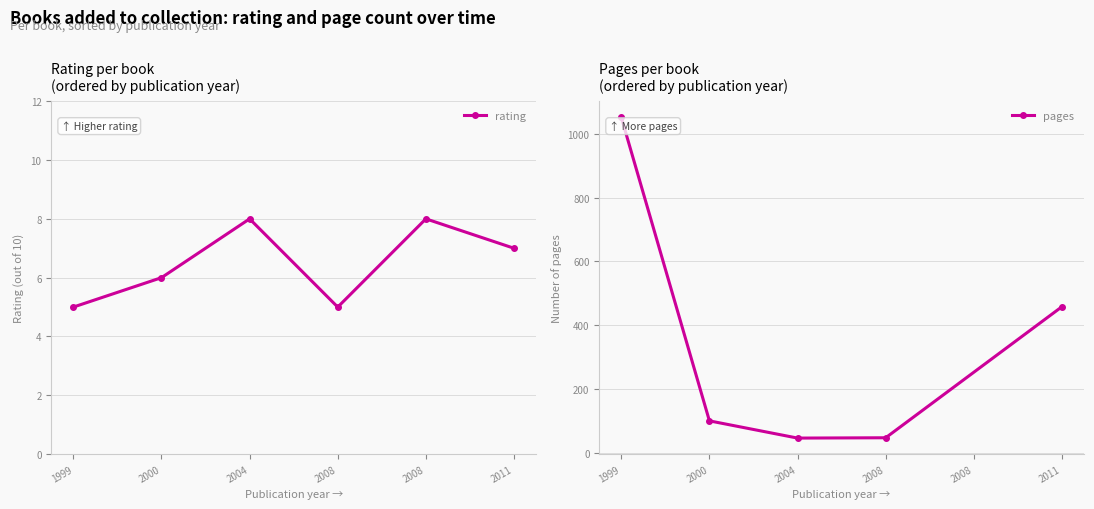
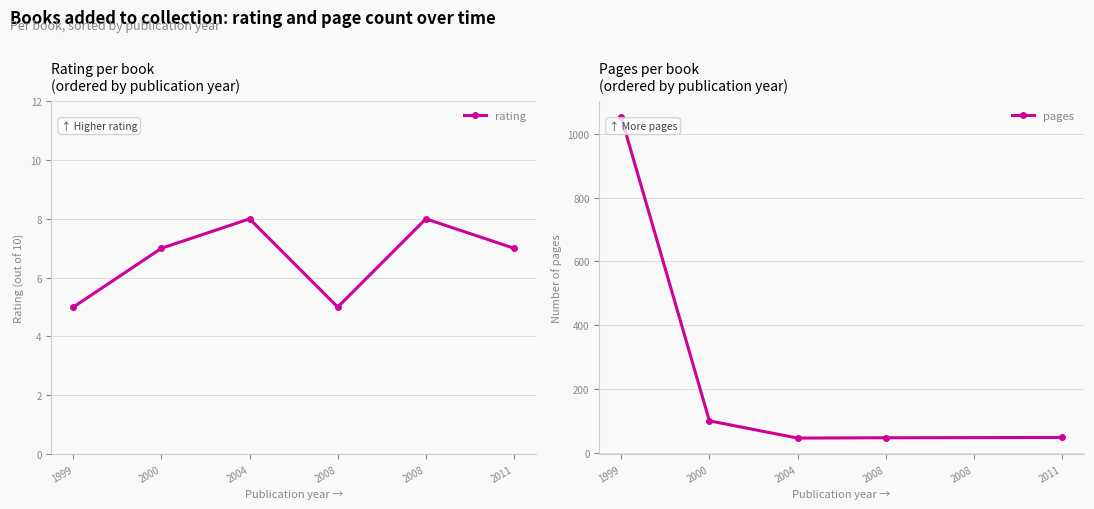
  {
    "Rating per book (ordered by publication year)": {
      "1999": 5,
-     "2000": 6,
+     "2000": 7,
      "2004": 8,
      "2011": 7
    },
    "Pages per book (ordered by publication year)": {
      "1999": 1050,
      "2000": 100,
      "2004": 50,
      "2008": 50,
-     "2011": 460
+     "2011": 50
    }
  }
